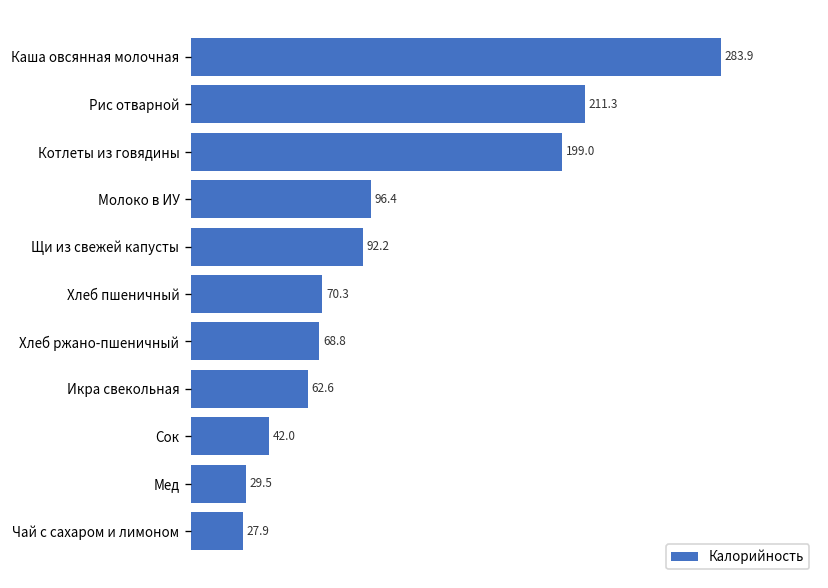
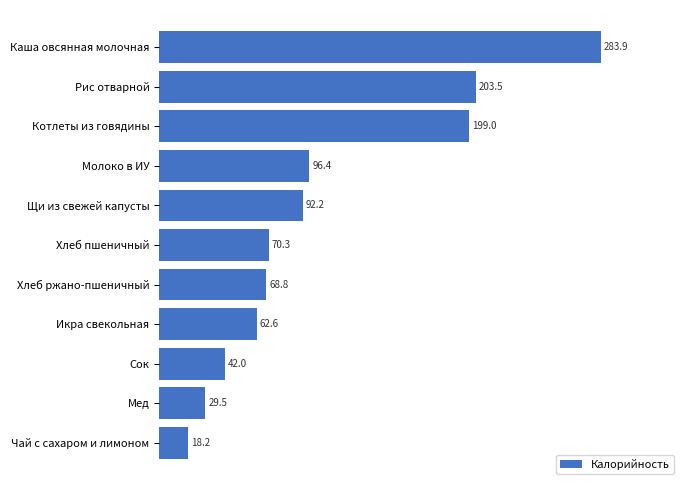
  {
    "Каша овсянная молочная": 283.9,
-   "Рис отварной": 211.3,
+   "Рис отварной": 203.5,
    "Котлеты из говядины": 199.0,
    "Молоко в ИУ": 96.4,
    "Щи из свежей капусты": 92.2,
    "Хлеб пшеничный": 70.3,
    "Хлеб ржано-пшеничный": 68.8,
    "Икра свекольная": 62.6,
    "Сок": 42.0,
    "Мед": 29.5,
-   "Чай с сахаром и лимоном": 27.9
+   "Чай с сахаром и лимоном": 18.2
  }
